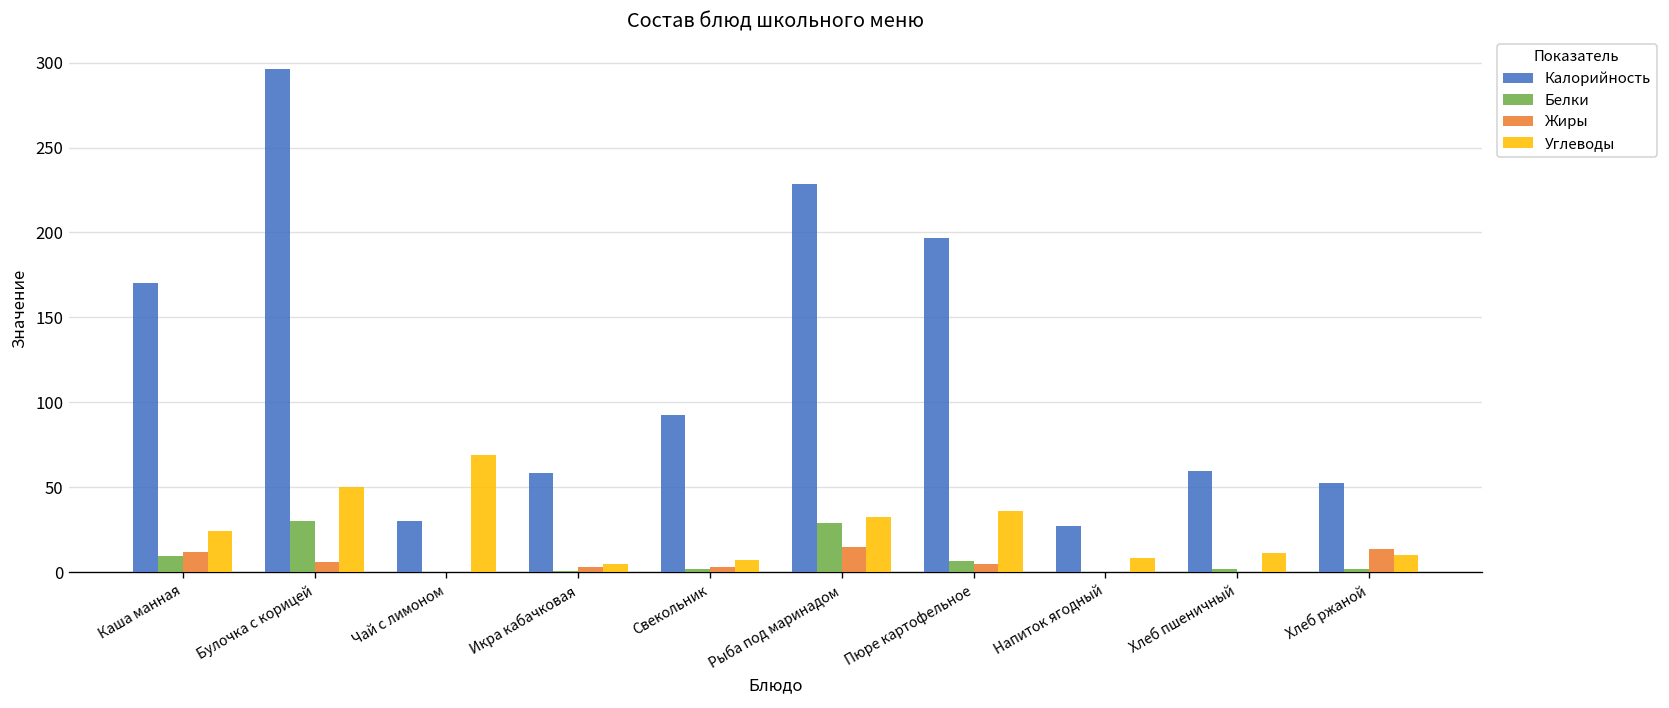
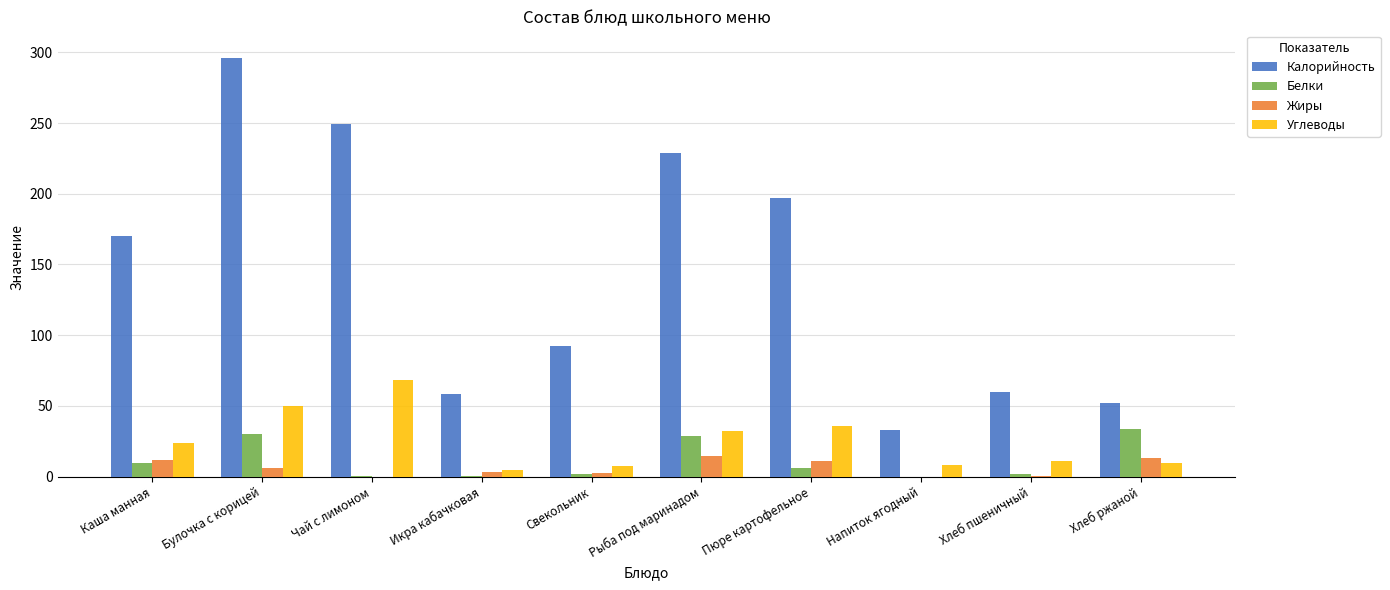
  {
    "Калорийность": {
      "Каша манная": 170,
      "Булочка с корицей": 296,
-     "Чай с лимоном": 30,
+     "Чай с лимоном": 249,
      "Икра кабачковая": 58,
      "Свекольник": 92,
      "Рыба под маринадом": 229,
      "Пюре картофельное": 197,
-     "Напиток ягодный": 27,
+     "Напиток ягодный": 33,
      "Хлеб пшеничный": 60,
      "Хлеб ржаной": 52
    },
    "Белки": {
      "Каша манная": 10,
      "Булочка с корицей": 30,
      "Свекольник": 2,
      "Рыба под маринадом": 29,
      "Пюре картофельное": 6,
      "Напиток ягодный": 0,
      "Хлеб пшеничный": 2,
-     "Хлеб ржаной": 2
+     "Хлеб ржаной": 34
    },
    "Жиры": {
      "Каша манная": 12,
      "Булочка с корицей": 6,
      "Чай с лимоном": 0,
      "Икра кабачковая": 3,
      "Свекольник": 3,
      "Рыба под маринадом": 15,
-     "Пюре картофельное": 4,
+     "Пюре картофельное": 11,
      "Напиток ягодный": 0,
      "Хлеб ржаной": 13
    },
    "Углеводы": {
      "Каша манная": 24,
      "Булочка с корицей": 50,
      "Чай с лимоном": 69,
      "Икра кабачковая": 4,
      "Свекольник": 7,
      "Рыба под маринадом": 33,
      "Пюре картофельное": 36,
      "Напиток ягодный": 8,
      "Хлеб пшеничный": 11,
      "Хлеб ржаной": 10
    }
  }
